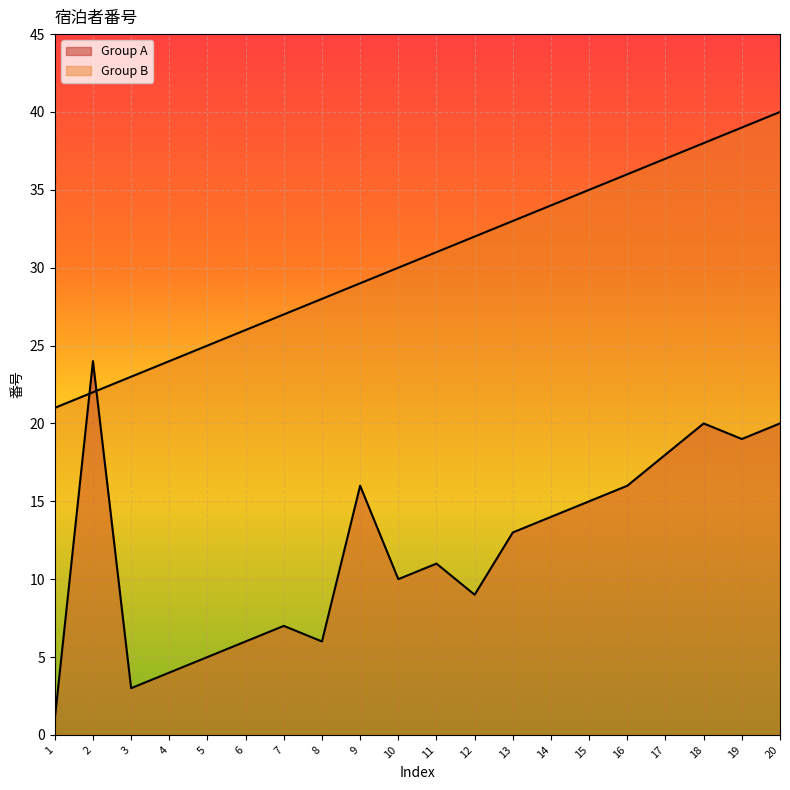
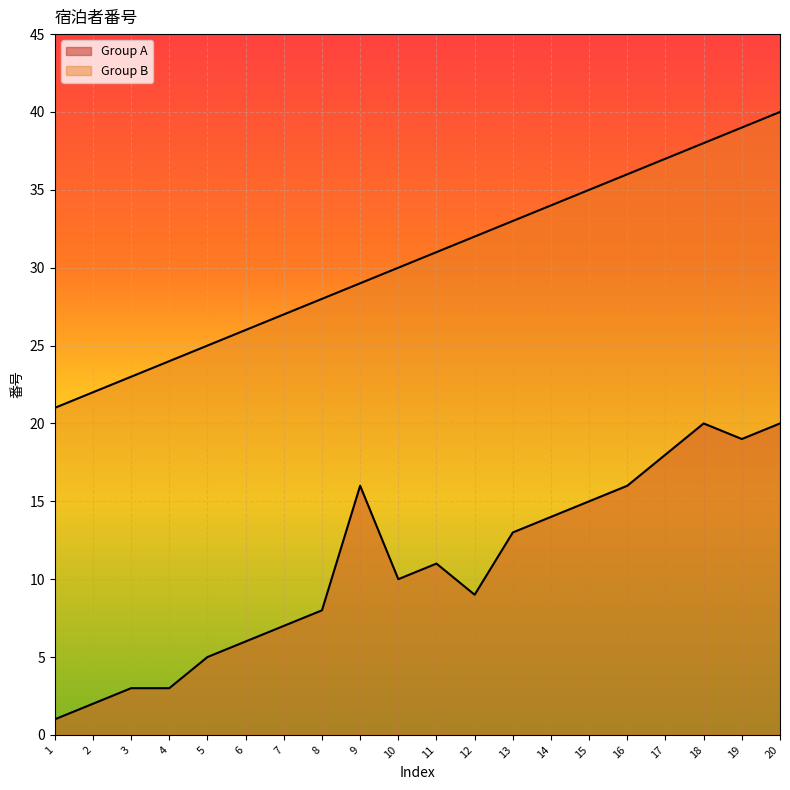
  {
    "Group A": {
      "1": 1,
-     "2": 24,
+     "2": 2,
      "3": 3,
-     "4": 4,
+     "4": 3,
      "5": 5,
      "6": 6,
      "7": 7,
-     "8": 6,
+     "8": 8,
      "9": 16,
      "10": 10,
      "11": 11,
      "12": 9,
      "13": 13,
      "14": 14,
      "15": 15,
      "16": 16,
      "17": 18,
      "18": 20,
      "19": 19,
      "20": 20
    },
    "Group B": {
      "1": 21,
      "2": 22,
      "3": 23,
      "4": 24,
      "5": 25,
      "6": 26,
      "7": 27,
      "8": 28,
      "9": 29,
      "10": 30,
      "11": 31,
      "12": 32,
      "13": 33,
      "14": 34,
      "15": 35,
      "16": 36,
      "17": 37,
      "18": 38,
      "19": 39,
      "20": 40
    }
  }
